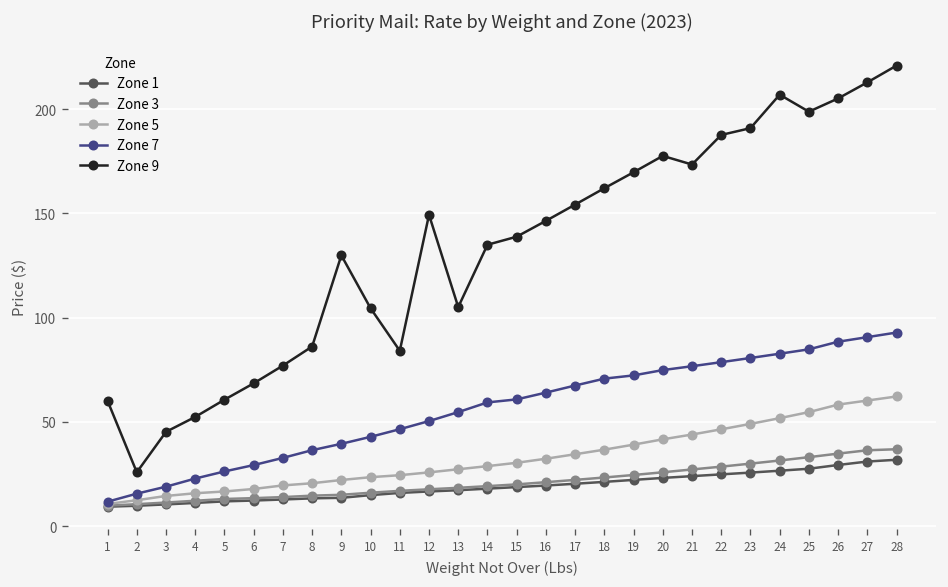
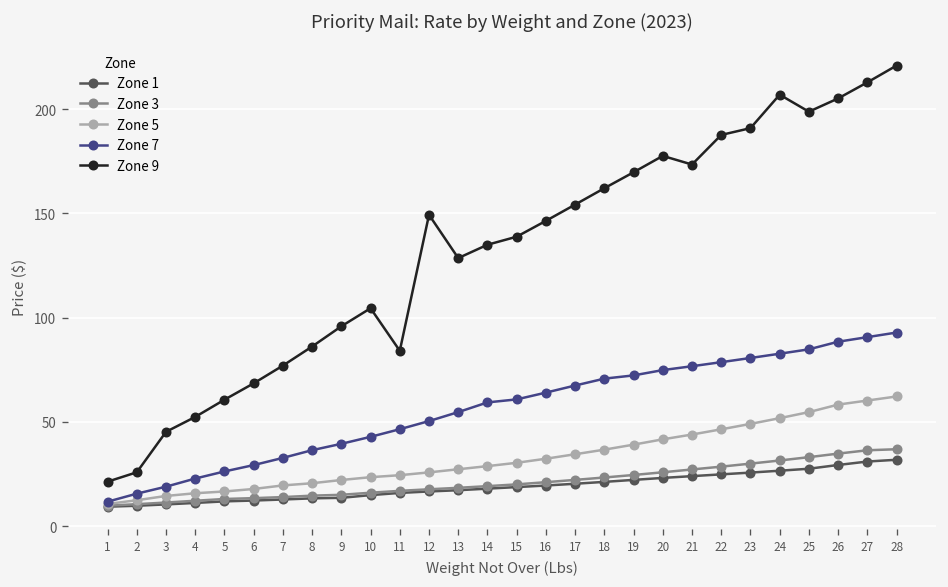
  {
    "Zone 9": {
-     "1": 60,
+     "1": 21,
      "2": 26,
      "3": 45,
      "4": 52,
      "5": 61,
      "6": 69,
      "7": 77,
      "8": 86,
-     "9": 130,
+     "9": 96,
      "10": 105,
      "11": 84,
      "12": 149,
-     "13": 105,
+     "13": 129,
      "14": 135,
      "15": 139,
      "16": 146,
      "17": 154,
      "18": 162,
      "19": 170,
      "20": 178,
      "21": 173,
      "22": 188,
      "23": 191,
      "24": 207,
      "25": 199,
      "26": 205,
      "27": 213,
      "28": 221
    }
  }
